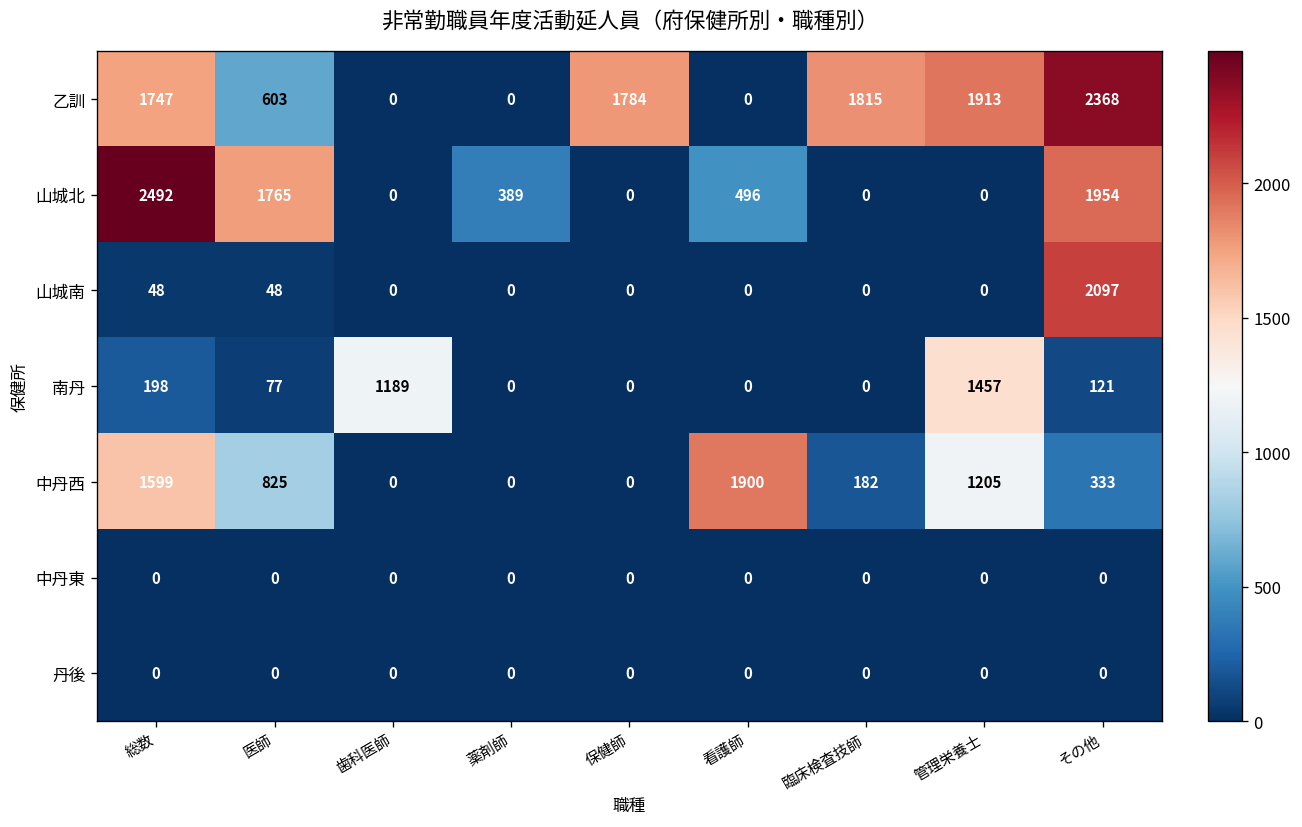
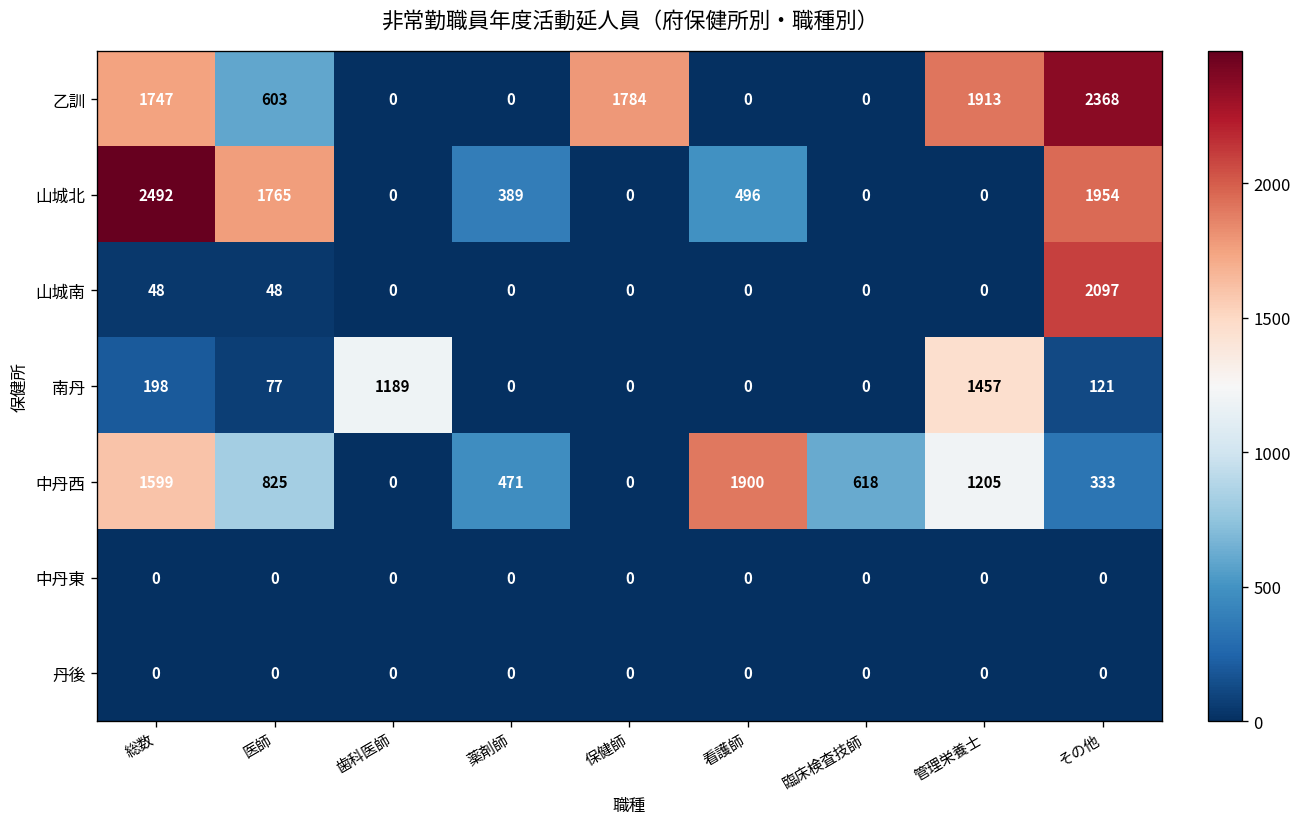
  {
    "乙訓": {
      "総数": 1747,
      "医師": 603,
      "歯科医師": 0,
      "薬剤師": 0,
      "保健師": 1784,
      "看護師": 0,
-     "臨床検査技師": 1815,
+     "臨床検査技師": 0,
      "管理栄養士": 1913,
      "その他": 2368
    },
    "山城北": {
      "総数": 2492,
      "医師": 1765,
      "歯科医師": 0,
      "薬剤師": 389,
      "保健師": 0,
      "看護師": 496,
      "臨床検査技師": 0,
      "管理栄養士": 0,
      "その他": 1954
    },
    "山城南": {
      "総数": 48,
      "医師": 48,
      "歯科医師": 0,
      "薬剤師": 0,
      "保健師": 0,
      "看護師": 0,
      "臨床検査技師": 0,
      "管理栄養士": 0,
      "その他": 2097
    },
    "南丹": {
      "総数": 198,
      "医師": 77,
      "歯科医師": 1189,
      "薬剤師": 0,
      "保健師": 0,
      "看護師": 0,
      "臨床検査技師": 0,
      "管理栄養士": 1457,
      "その他": 121
    },
    "中丹西": {
      "総数": 1599,
      "医師": 825,
      "歯科医師": 0,
-     "薬剤師": 0,
+     "薬剤師": 471,
      "保健師": 0,
      "看護師": 1900,
-     "臨床検査技師": 182,
+     "臨床検査技師": 618,
      "管理栄養士": 1205,
      "その他": 333
    },
    "中丹東": {
      "総数": 0,
      "医師": 0,
      "歯科医師": 0,
      "薬剤師": 0,
      "保健師": 0,
      "看護師": 0,
      "臨床検査技師": 0,
      "管理栄養士": 0,
      "その他": 0
    },
    "丹後": {
      "総数": 0,
      "医師": 0,
      "歯科医師": 0,
      "薬剤師": 0,
      "保健師": 0,
      "看護師": 0,
      "臨床検査技師": 0,
      "管理栄養士": 0,
      "その他": 0
    }
  }
